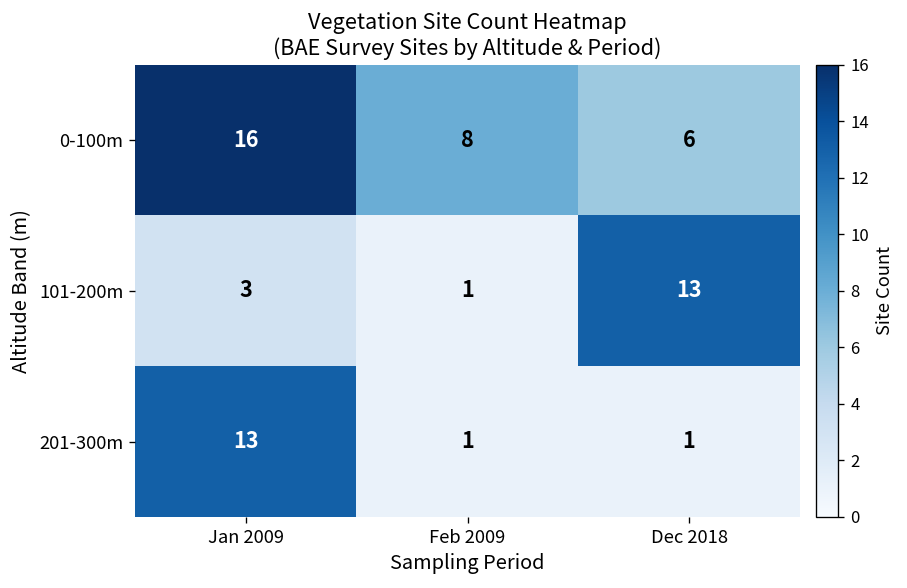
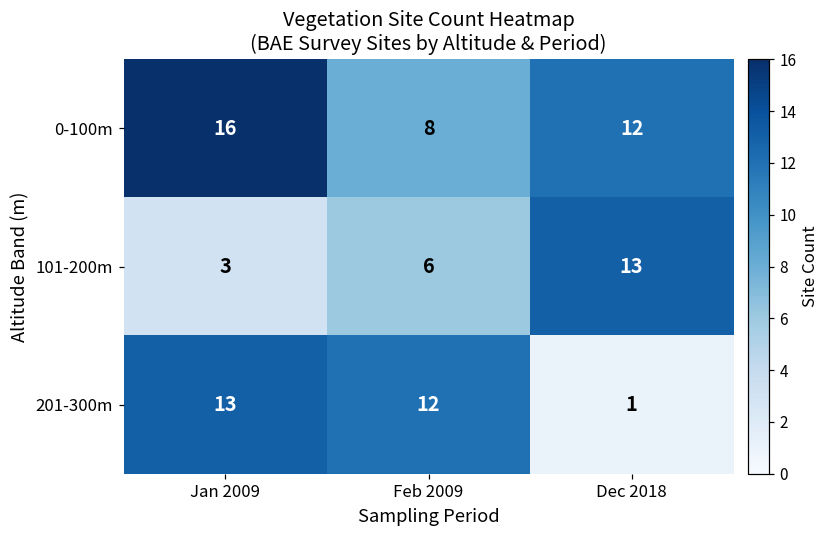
  {
    "0-100m": {
      "Jan 2009": 16,
      "Feb 2009": 8,
-     "Dec 2018": 6
+     "Dec 2018": 12
    },
    "101-200m": {
      "Jan 2009": 3,
-     "Feb 2009": 1,
+     "Feb 2009": 6,
      "Dec 2018": 13
    },
    "201-300m": {
      "Jan 2009": 13,
-     "Feb 2009": 1,
+     "Feb 2009": 12,
      "Dec 2018": 1
    }
  }
